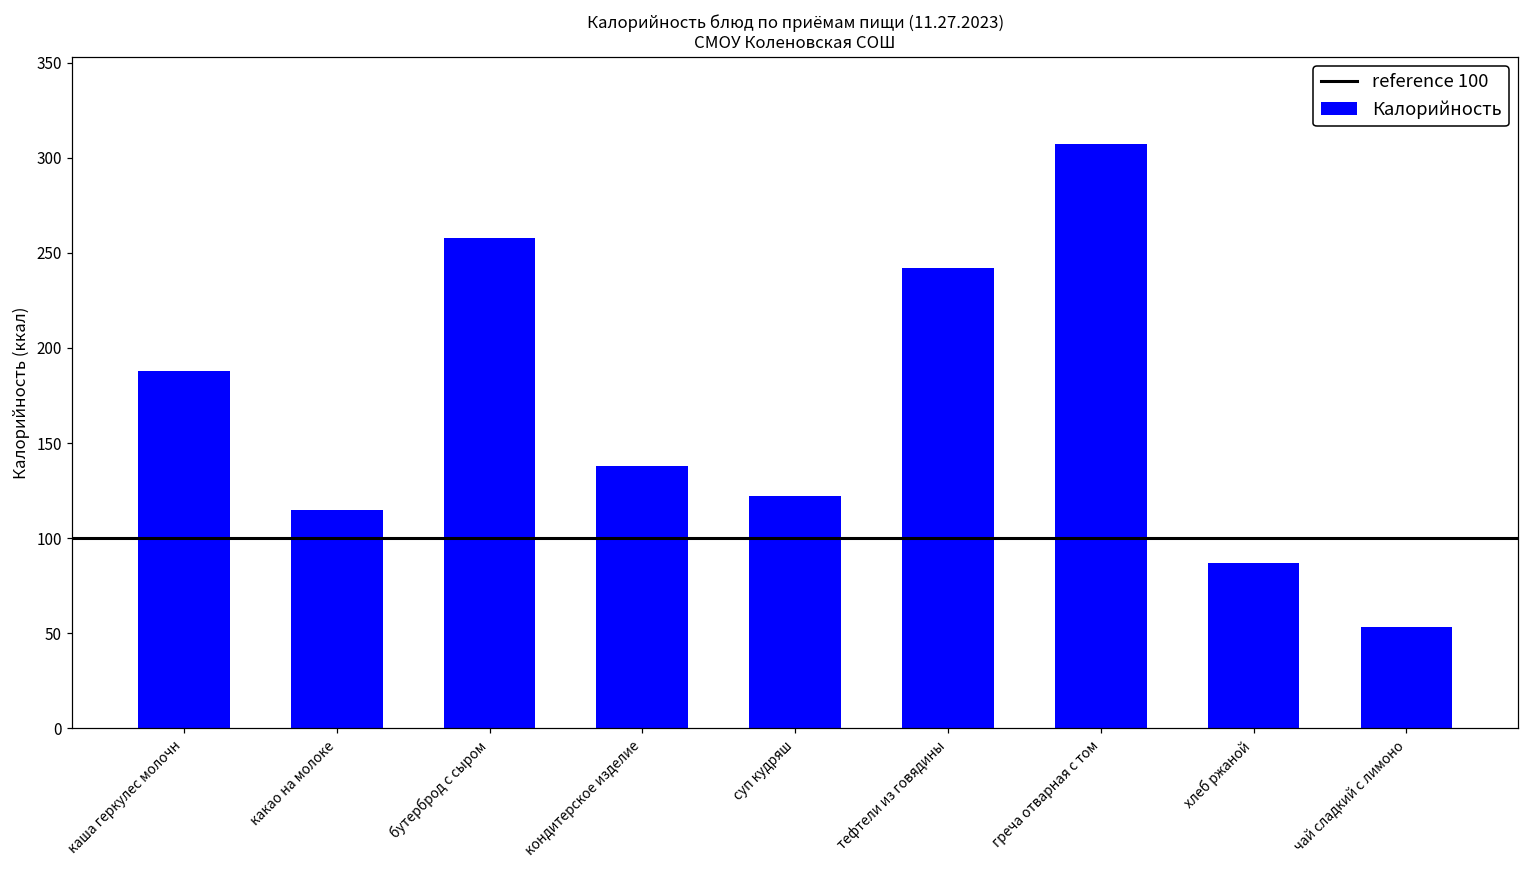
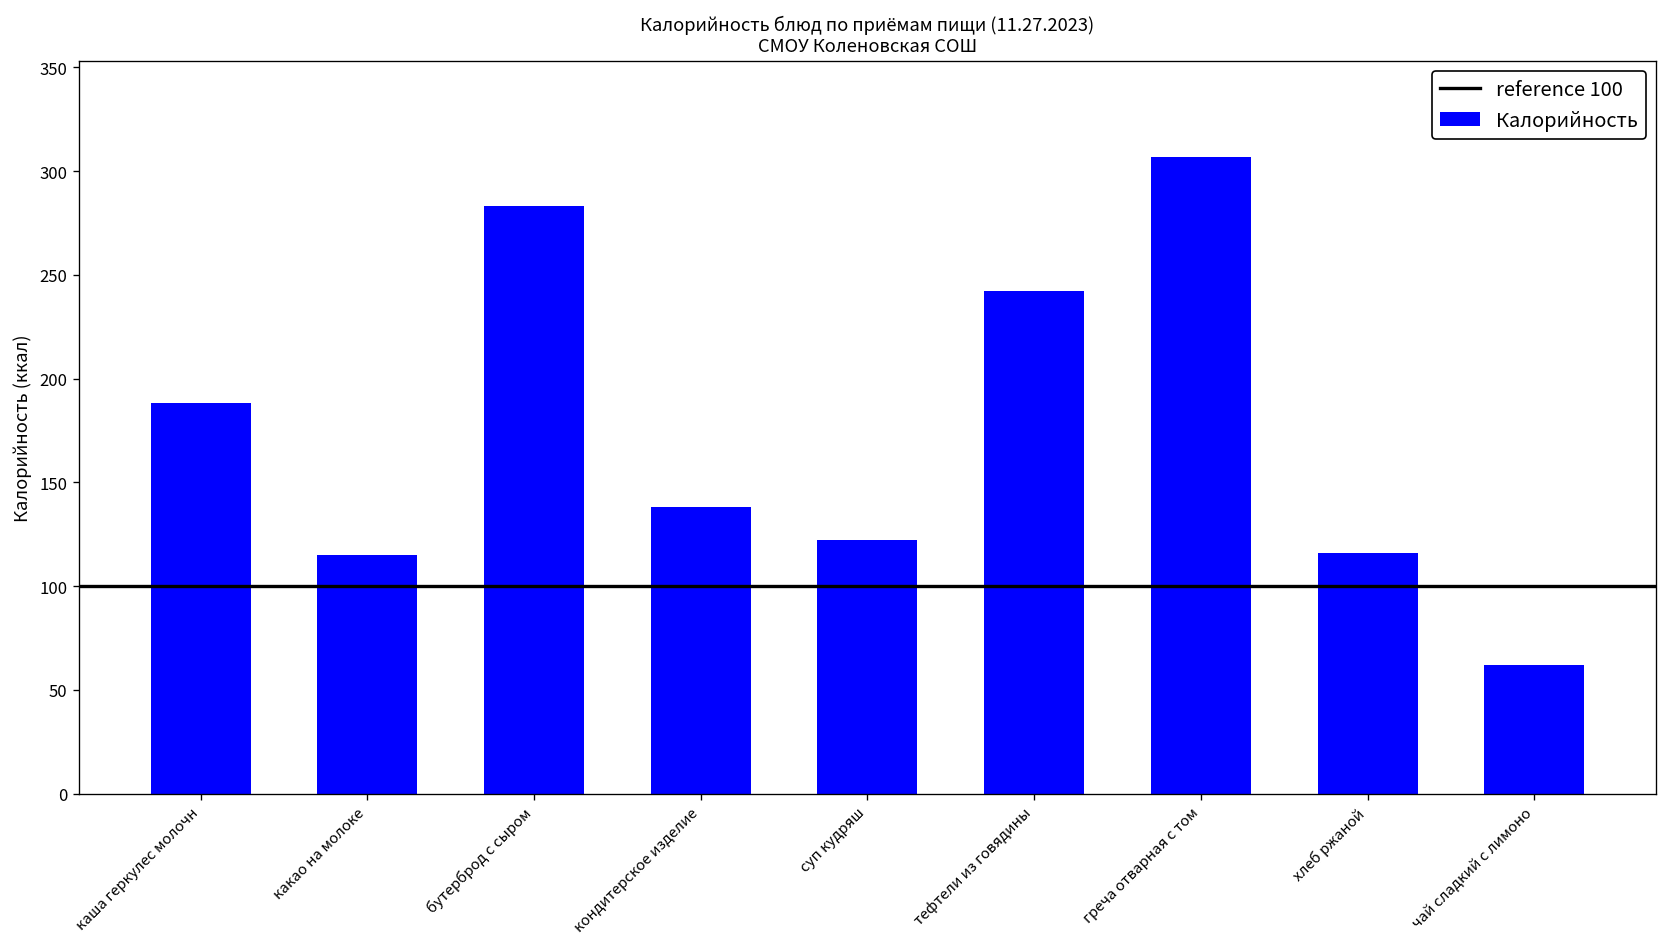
  {
    "каша геркулес молочн": 188,
    "какао на молоке": 115,
-   "бутерброд с сыром": 258,
+   "бутерброд с сыром": 283,
    "кондитерское изделие": 138,
    "суп кудряш": 122,
    "тефтели из говядины": 242,
    "греча отварная с том": 307,
-   "хлеб ржаной": 87,
-   "чай сладкий с лимоно": 53
+   "хлеб ржаной": 116,
+   "чай сладкий с лимоно": 62
  }
